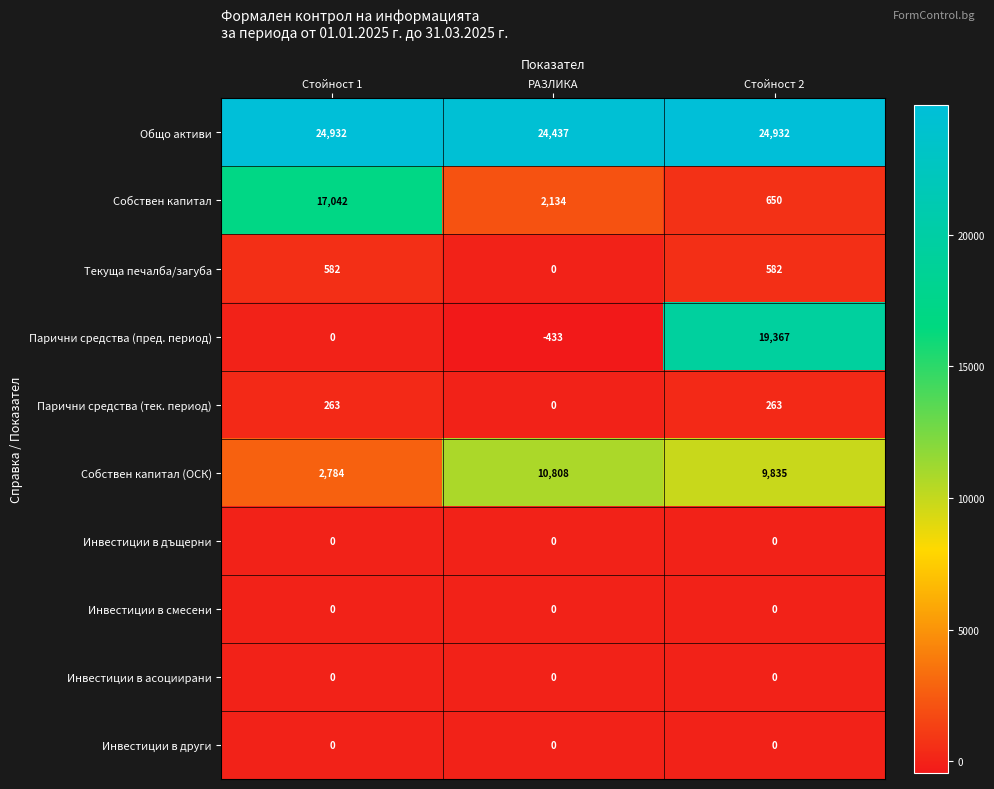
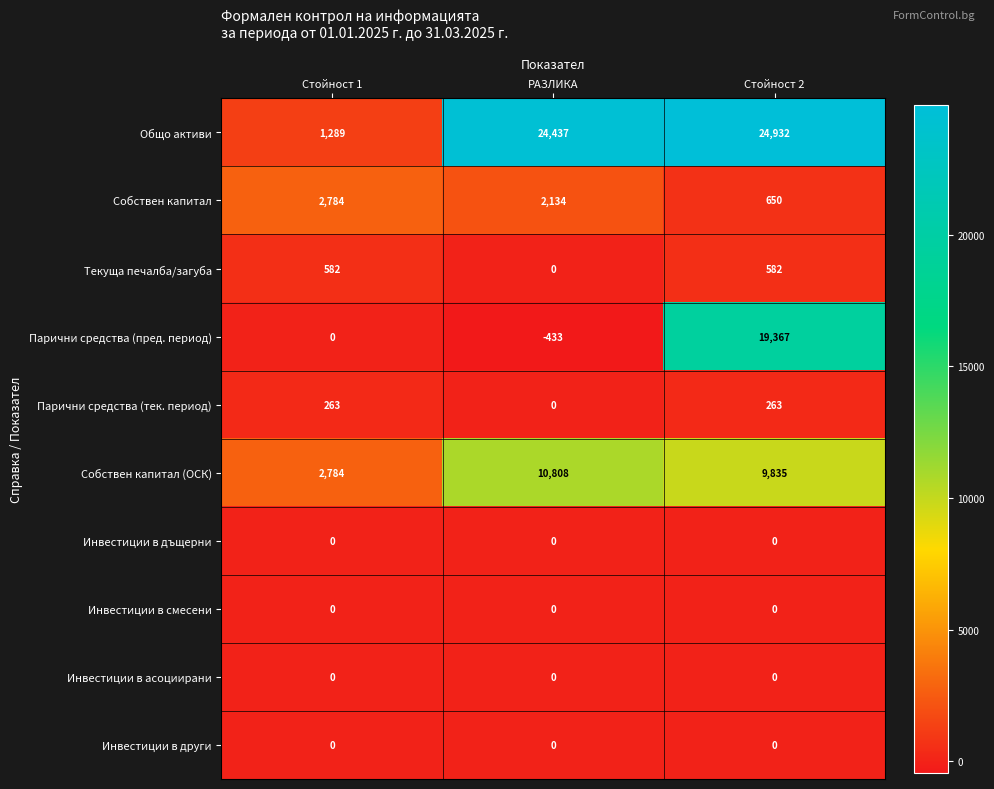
  {
    "Общо активи": {
-     "Стойност 1": "24,932",
+     "Стойност 1": "1,289",
      "РАЗЛИКА": "24,437",
      "Стойност 2": "24,932"
    },
    "Собствен капитал": {
-     "Стойност 1": "17,042",
+     "Стойност 1": "2,784",
      "РАЗЛИКА": "2,134",
      "Стойност 2": "650"
    },
    "Текуща печалба/загуба": {
      "Стойност 1": "582",
      "РАЗЛИКА": "0",
      "Стойност 2": "582"
    },
    "Парични средства (пред. период)": {
      "Стойност 1": "0",
      "РАЗЛИКА": "-433",
      "Стойност 2": "19,367"
    },
    "Парични средства (тек. период)": {
      "Стойност 1": "263",
      "РАЗЛИКА": "0",
      "Стойност 2": "263"
    },
    "Собствен капитал (ОСК)": {
      "Стойност 1": "2,784",
      "РАЗЛИКА": "10,808",
      "Стойност 2": "9,835"
    },
    "Инвестиции в дъщерни": {
      "Стойност 1": "0",
      "РАЗЛИКА": "0",
      "Стойност 2": "0"
    },
    "Инвестиции в смесени": {
      "Стойност 1": "0",
      "РАЗЛИКА": "0",
      "Стойност 2": "0"
    },
    "Инвестиции в асоциирани": {
      "Стойност 1": "0",
      "РАЗЛИКА": "0",
      "Стойност 2": "0"
    },
    "Инвестиции в други": {
      "Стойност 1": "0",
      "РАЗЛИКА": "0",
      "Стойност 2": "0"
    }
  }
